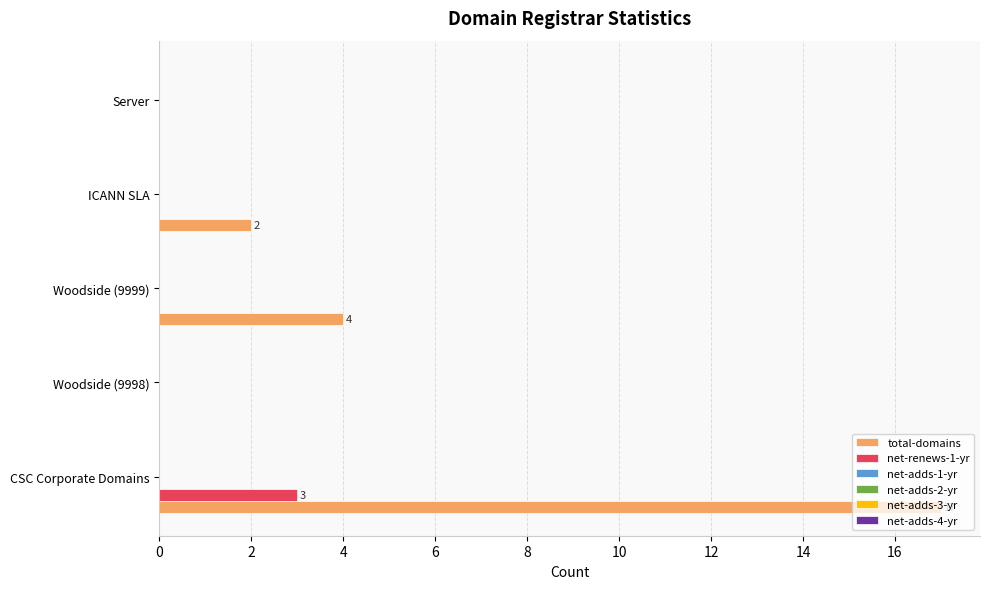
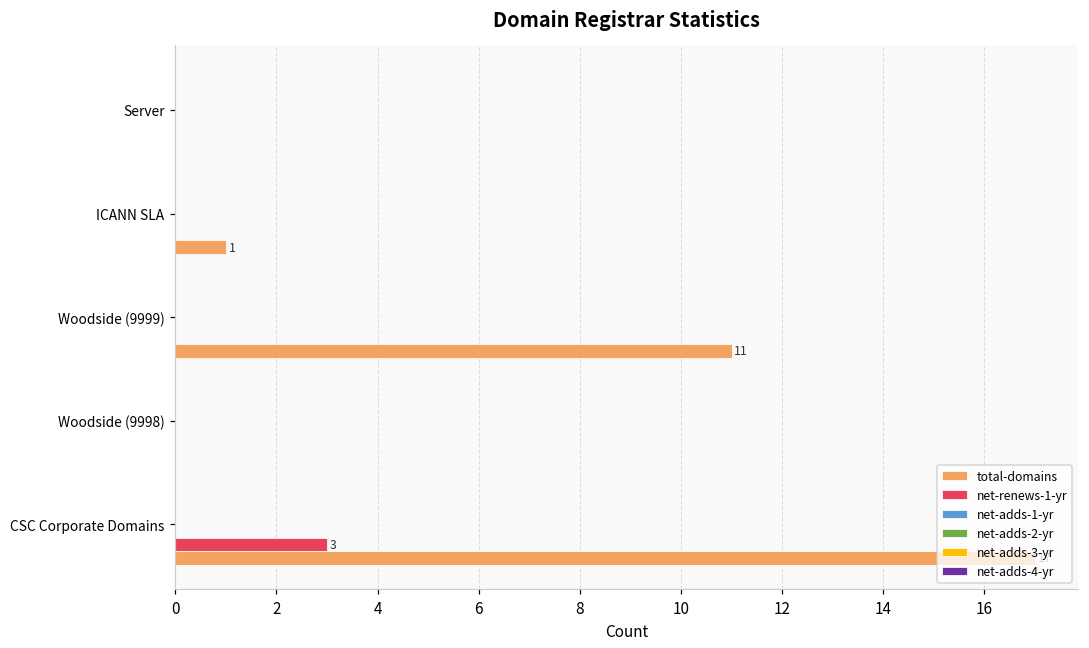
  {
    "total-domains": {
-     "ICANN SLA": 2,
-     "Woodside (9999)": 4
+     "ICANN SLA": 1,
+     "Woodside (9999)": 11
    },
    "net-renews-1-yr": {
      "CSC Corporate Domains": 3
    },
    "net-adds-1-yr": {
      "Server": 0.0,
      "ICANN SLA": 0.0,
      "Woodside (9999)": 0.0,
      "Woodside (9998)": 0.0,
      "CSC Corporate Domains": 0.0
    },
    "net-adds-2-yr": {
      "Server": 0.0,
      "ICANN SLA": 0.0,
      "Woodside (9999)": 0.0,
      "Woodside (9998)": 0.0,
      "CSC Corporate Domains": 0.0
    },
    "net-adds-3-yr": {
      "Server": 0.0,
      "ICANN SLA": 0.0,
      "Woodside (9999)": 0.0,
      "Woodside (9998)": 0.0,
      "CSC Corporate Domains": 0.0
    },
    "net-adds-4-yr": {
      "Server": 0.0,
      "ICANN SLA": 0.0,
      "Woodside (9999)": 0.0,
      "Woodside (9998)": 0.0,
      "CSC Corporate Domains": 0.0
    }
  }
